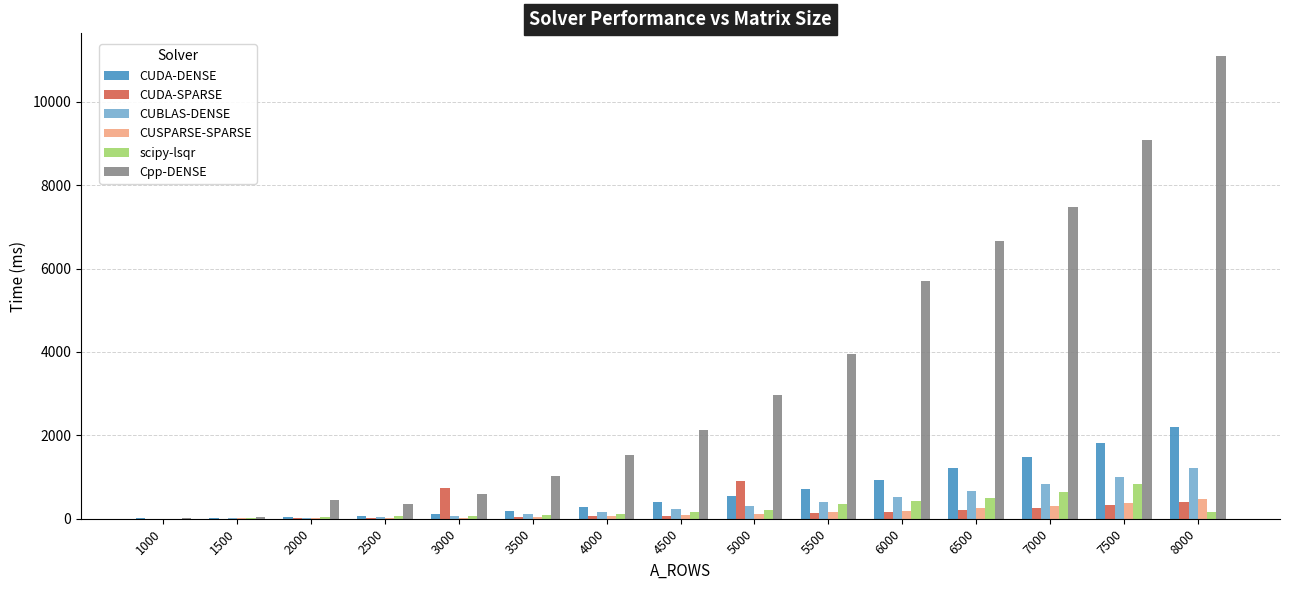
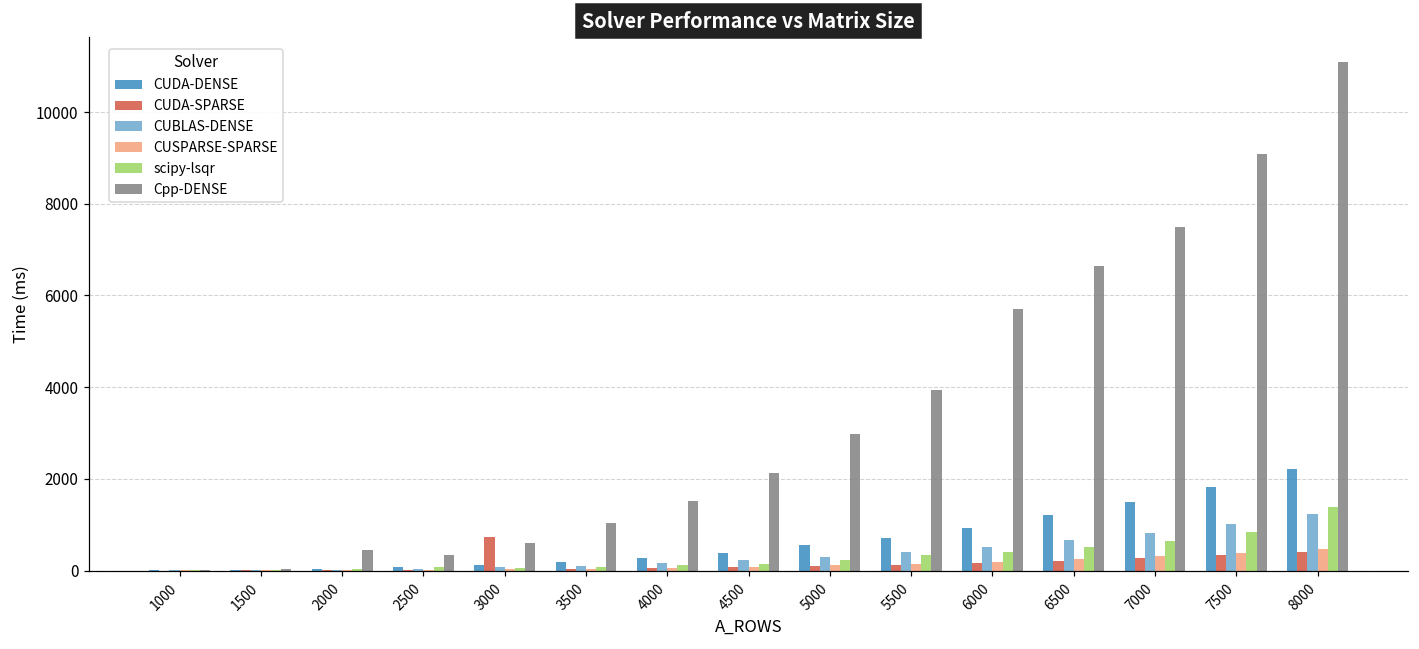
  {
    "CUDA-SPARSE": {
      "3000": 700,
      "4500": 100,
-     "5000": 900,
+     "5000": 100,
      "5500": 100,
      "6000": 200,
      "6500": 200,
      "7000": 300,
      "7500": 300,
      "8000": 400
    },
    "CUSPARSE-SPARSE": {
      "4000": 100,
      "4500": 100,
      "5000": 100,
      "5500": 200,
      "6000": 200,
      "6500": 300,
      "7000": 300,
      "7500": 400,
      "8000": 500
    },
    "scipy-lsqr": {
      "2500": 100,
      "3000": 100,
      "3500": 100,
      "4000": 100,
      "4500": 200,
      "5000": 200,
      "5500": 300,
      "6000": 400,
      "6500": 500,
      "7000": 600,
      "7500": 800,
-     "8000": 200
+     "8000": 1400
    },
    "Cpp-DENSE": {
      "2000": 500,
      "2500": 300,
      "3000": 600,
      "3500": 1000,
      "4000": 1500,
      "4500": 2100,
      "5000": 3000,
      "5500": 3900,
      "6000": 5700,
      "6500": 6700,
      "7000": 7500,
      "7500": 9100,
      "8000": 11100
    }
  }
